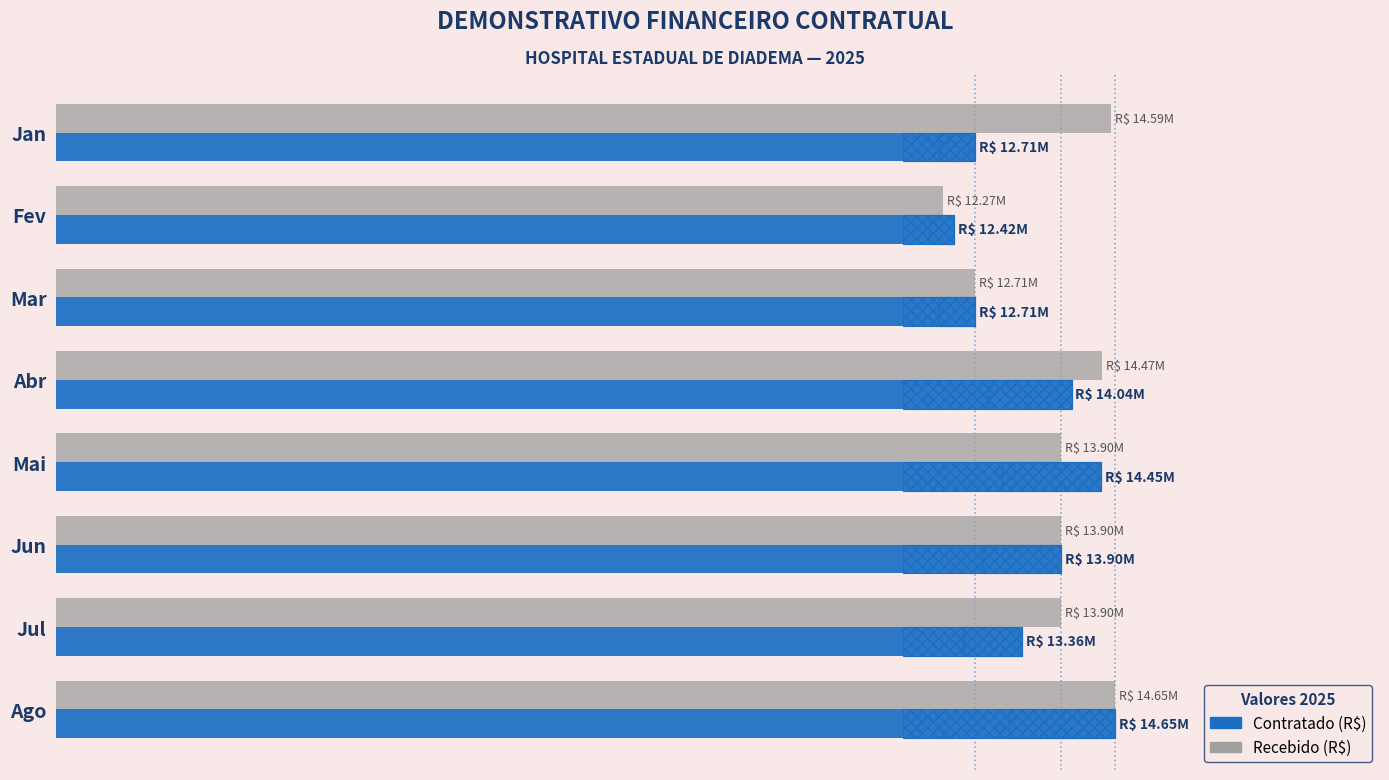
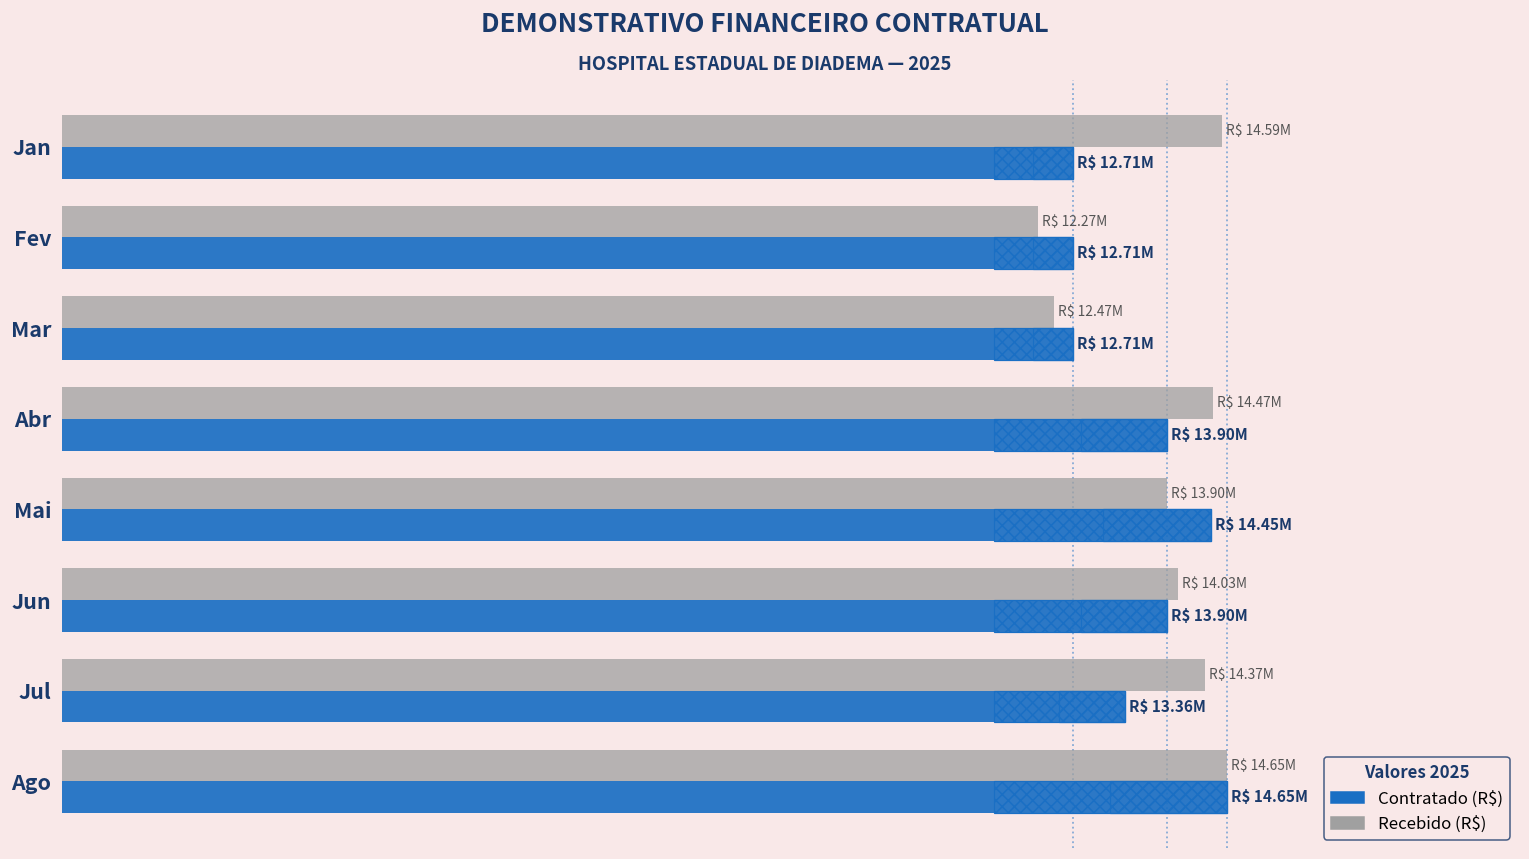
  {
    "Contratado (R$)": {
      "Jan": "12.71M",
-     "Fev": "12.42M",
+     "Fev": "12.71M",
      "Mar": "12.71M",
-     "Abr": "14.04M",
+     "Abr": "13.90M",
      "Mai": "14.45M",
      "Jun": "13.90M",
      "Jul": "13.36M",
      "Ago": "14.65M"
    },
    "Recebido (R$)": {
      "Jan": "14.59M",
      "Fev": "12.27M",
-     "Mar": "12.71M",
+     "Mar": "12.47M",
      "Abr": "14.47M",
      "Mai": "13.90M",
-     "Jun": "13.90M",
-     "Jul": "13.90M",
+     "Jun": "14.03M",
+     "Jul": "14.37M",
      "Ago": "14.65M"
    }
  }
